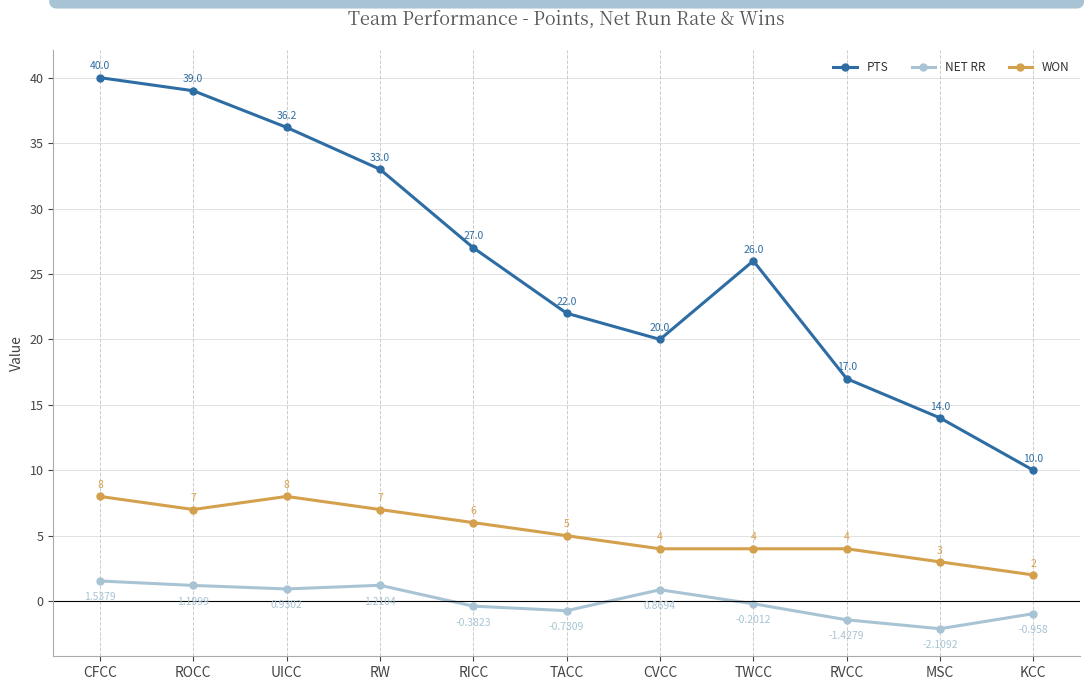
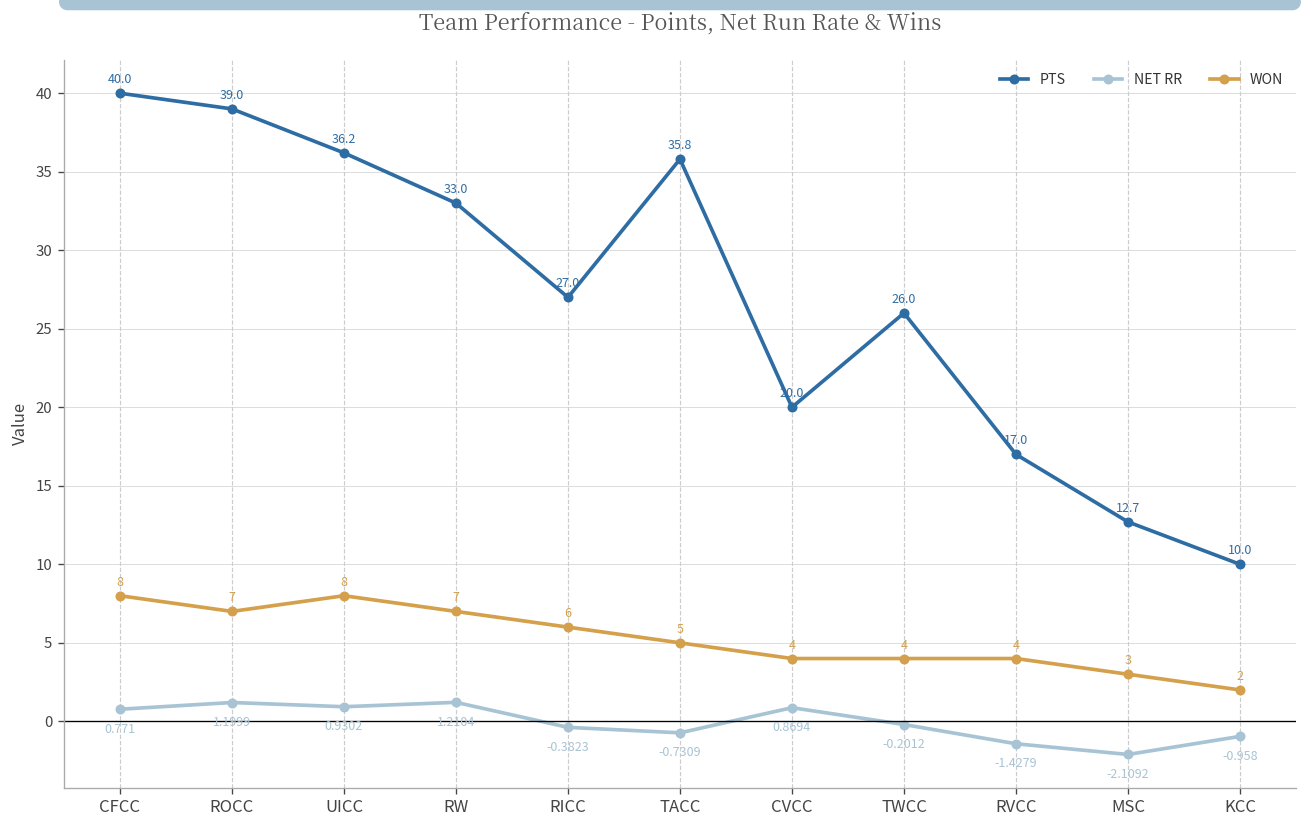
  {
    "PTS": {
      "CFCC": 40.0,
      "ROCC": 39.0,
      "UICC": 36.2,
      "RW": 33.0,
      "RICC": 27.0,
-     "TACC": 22.0,
+     "TACC": 35.8,
      "CVCC": 20.0,
      "TWCC": 26.0,
      "RVCC": 17.0,
-     "MSC": 14.0,
+     "MSC": 12.7,
      "KCC": 10.0
    },
    "NET RR": {
-     "CFCC": 1.5379,
+     "CFCC": 0.771,
      "ROCC": 1.1999,
      "UICC": 0.9302,
      "RW": 1.2104,
      "RICC": -0.3823,
      "TACC": -0.7309,
      "CVCC": 0.8694,
      "TWCC": -0.2012,
      "RVCC": -1.4279,
      "MSC": -2.1092,
      "KCC": -0.958
    },
    "WON": {
      "CFCC": 8,
      "ROCC": 7,
      "UICC": 8,
      "RW": 7,
      "RICC": 6,
      "TACC": 5,
      "CVCC": 4,
      "TWCC": 4,
      "RVCC": 4,
      "MSC": 3,
      "KCC": 2
    }
  }
